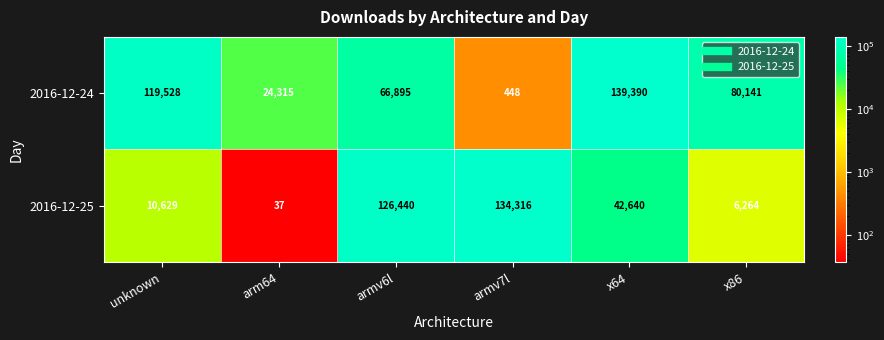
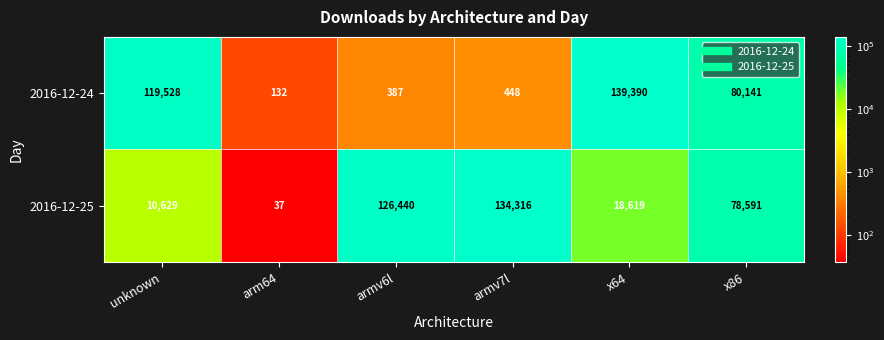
  {
    "2016-12-24": {
      "unknown": "119,528",
-     "arm64": "24,315",
-     "armv6l": "66,895",
+     "arm64": "132",
+     "armv6l": "387",
      "armv7l": "448",
      "x64": "139,390",
      "x86": "80,141"
    },
    "2016-12-25": {
      "unknown": "10,629",
      "arm64": "37",
      "armv6l": "126,440",
      "armv7l": "134,316",
-     "x64": "42,640",
-     "x86": "6,264"
+     "x64": "18,619",
+     "x86": "78,591"
    }
  }
